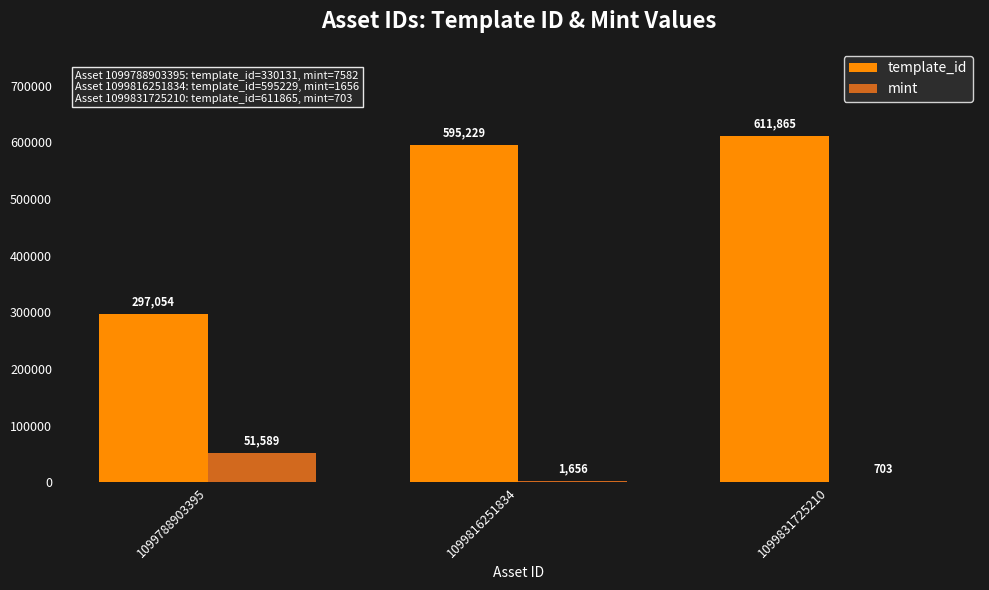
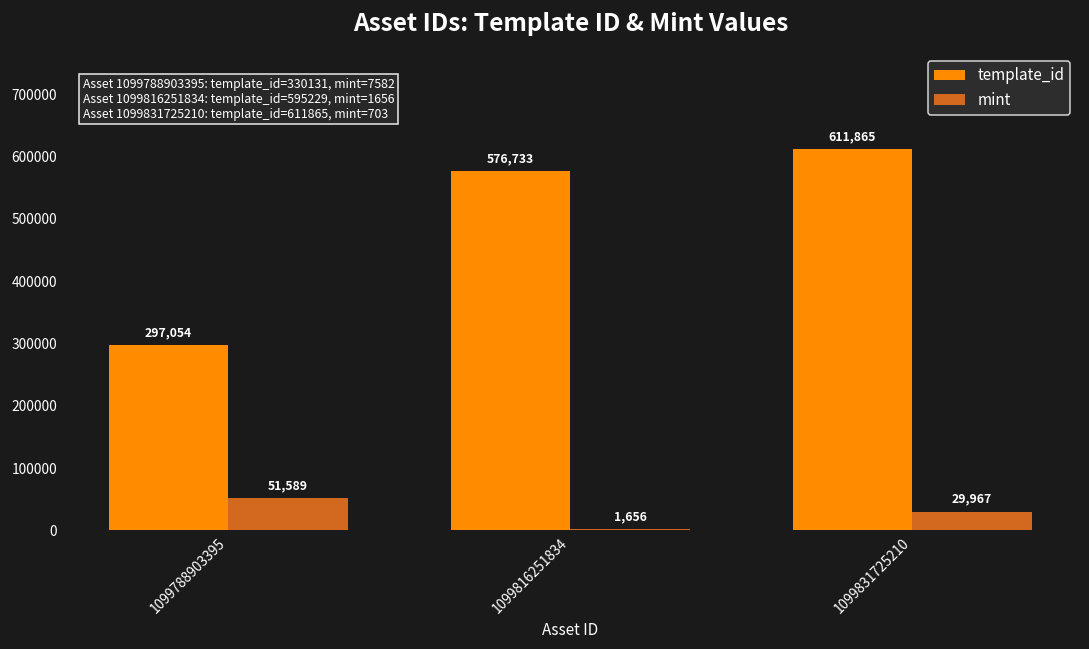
  {
    "template_id": {
      "1099788903395": "297,054",
-     "1099816251834": "595,229",
+     "1099816251834": "576,733",
      "1099831725210": "611,865"
    },
    "mint": {
      "1099788903395": "51,589",
      "1099816251834": "1,656",
-     "1099831725210": "703"
+     "1099831725210": "29,967"
    }
  }
